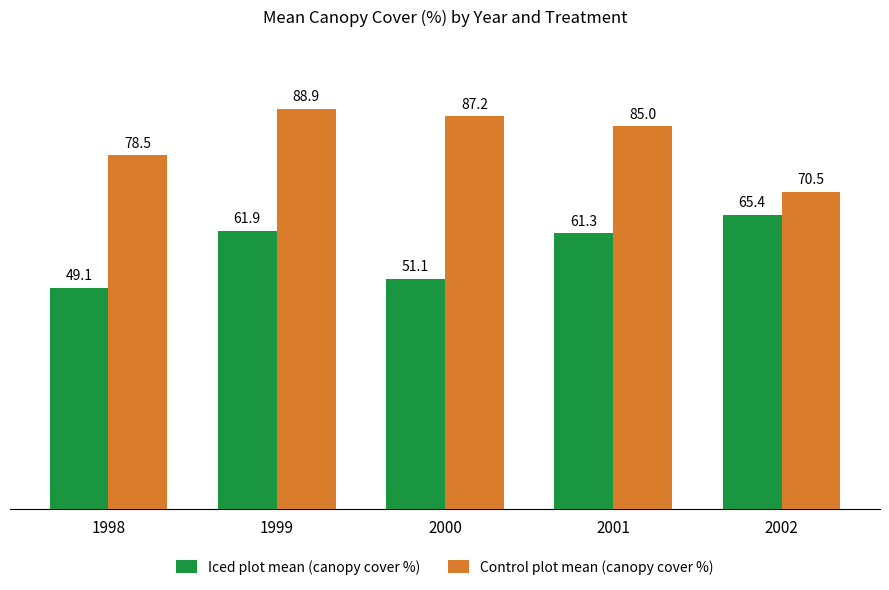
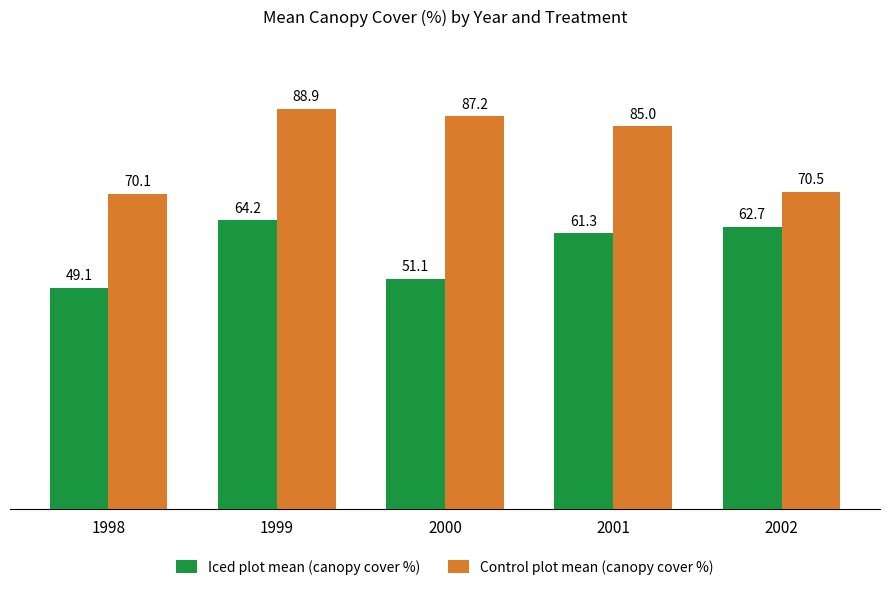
  {
    "Iced plot mean (canopy cover %)": {
      "1998": 49.1,
-     "1999": 61.9,
+     "1999": 64.2,
      "2000": 51.1,
      "2001": 61.3,
-     "2002": 65.4
+     "2002": 62.7
    },
    "Control plot mean (canopy cover %)": {
-     "1998": 78.5,
+     "1998": 70.1,
      "1999": 88.9,
      "2000": 87.2,
      "2001": 85.0,
      "2002": 70.5
    }
  }
